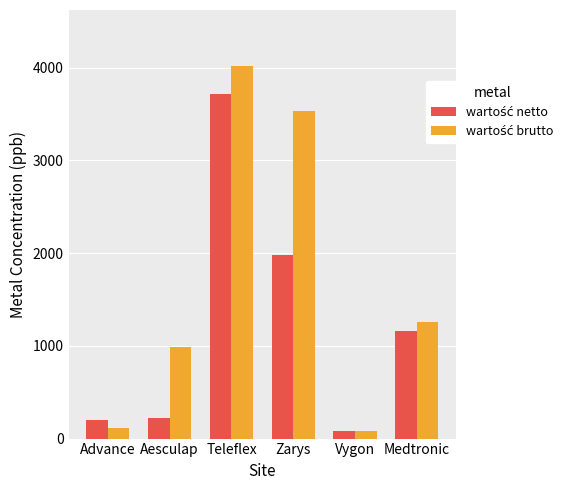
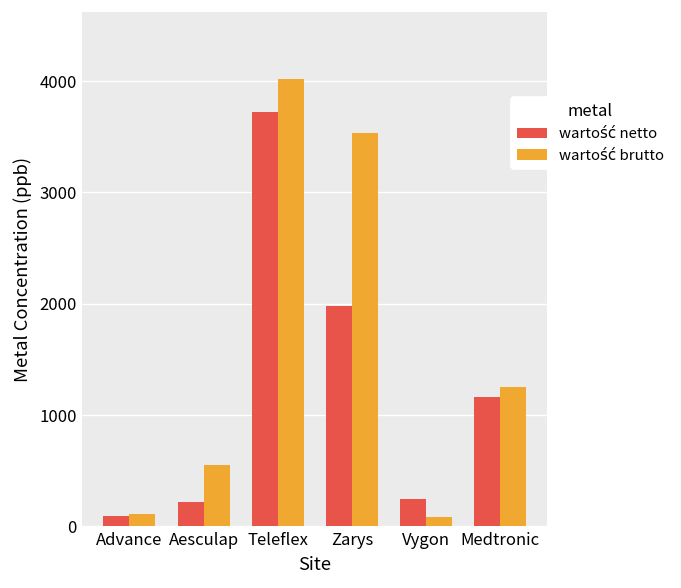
  {
    "wartość netto": {
-     "Advance": 200,
+     "Advance": 100,
      "Aesculap": 200,
      "Teleflex": 3700,
      "Zarys": 2000,
-     "Vygon": 100,
+     "Vygon": 200,
      "Medtronic": 1200
    },
    "wartość brutto": {
      "Advance": 100,
-     "Aesculap": 1000,
+     "Aesculap": 600,
      "Teleflex": 4000,
      "Zarys": 3500,
      "Vygon": 100,
      "Medtronic": 1300
    }
  }
